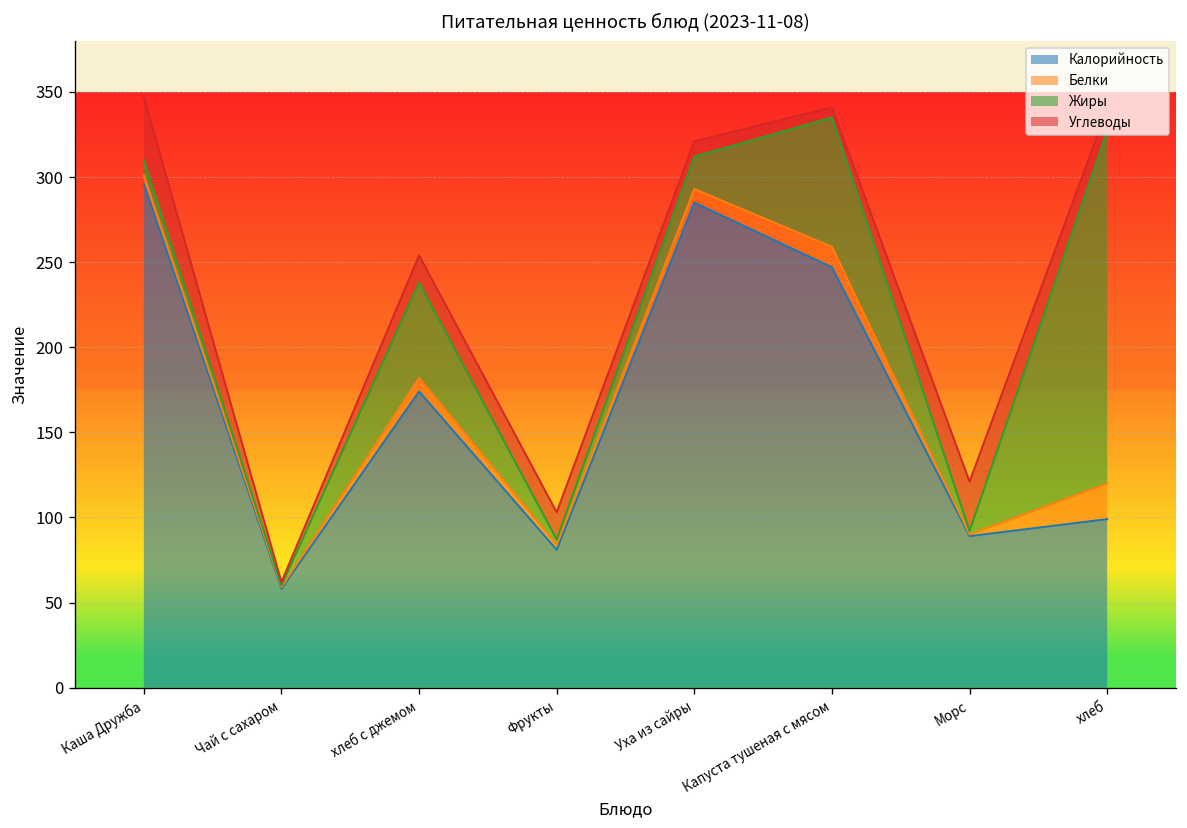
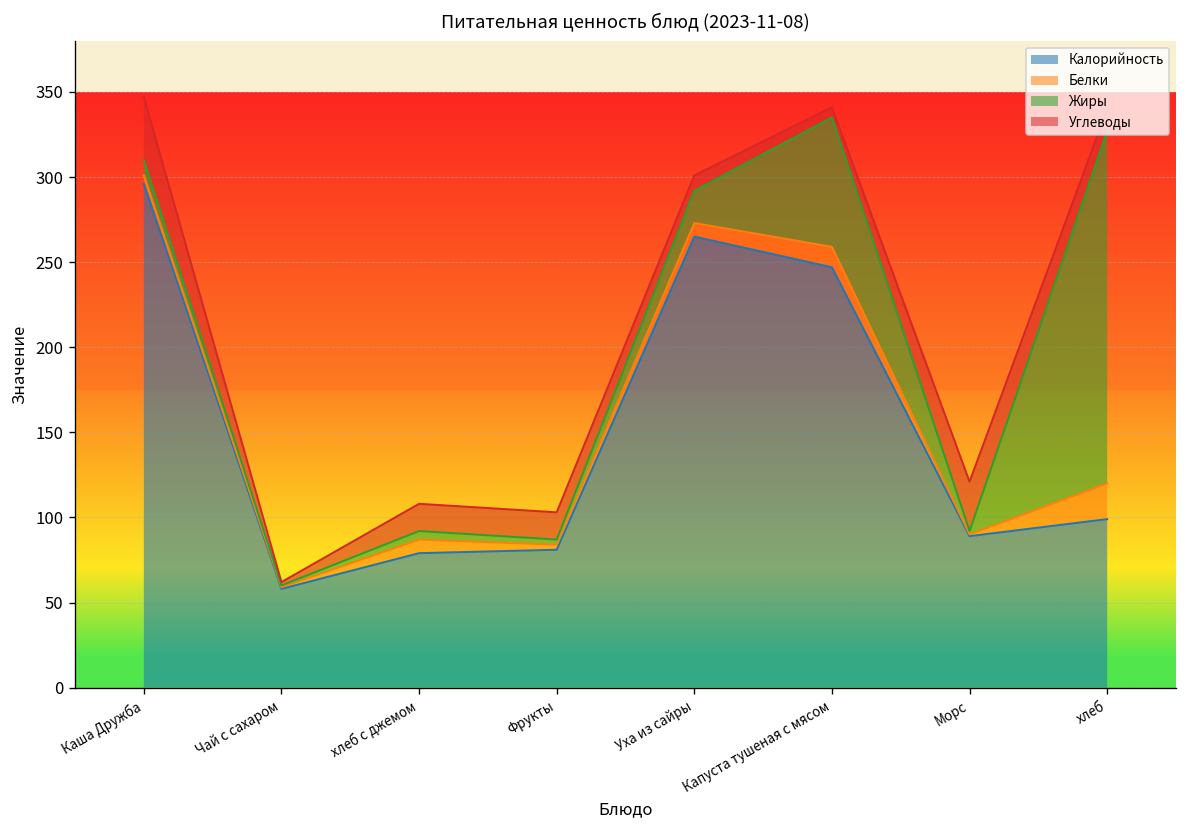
  {
    "Калорийность": {
      "Каша Дружба": 296,
-     "хлеб с джемом": 174,
+     "хлеб с джемом": 79,
      "Фрукты": 81,
-     "Уха из сайры": 285,
+     "Уха из сайры": 265,
      "Капуста тушеная с мясом": 247,
      "хлеб": 99
    },
    "Белки": {
      "Каша Дружба": 5,
      "хлеб с джемом": 8,
      "Фрукты": 3,
      "Уха из сайры": 8,
      "Капуста тушеная с мясом": 12,
      "хлеб": 21
    },
    "Жиры": {
      "Каша Дружба": 9,
-     "хлеб с джемом": 56,
+     "хлеб с джемом": 5,
      "Фрукты": 3,
      "Уха из сайры": 19,
      "Капуста тушеная с мясом": 76,
      "Морс": 2,
      "хлеб": 207
    },
    "Углеводы": {
      "Каша Дружба": 37,
      "Чай с сахаром": 2,
      "хлеб с джемом": 16,
      "Фрукты": 16,
      "Уха из сайры": 9,
      "Капуста тушеная с мясом": 6,
      "Морс": 29
    }
  }
